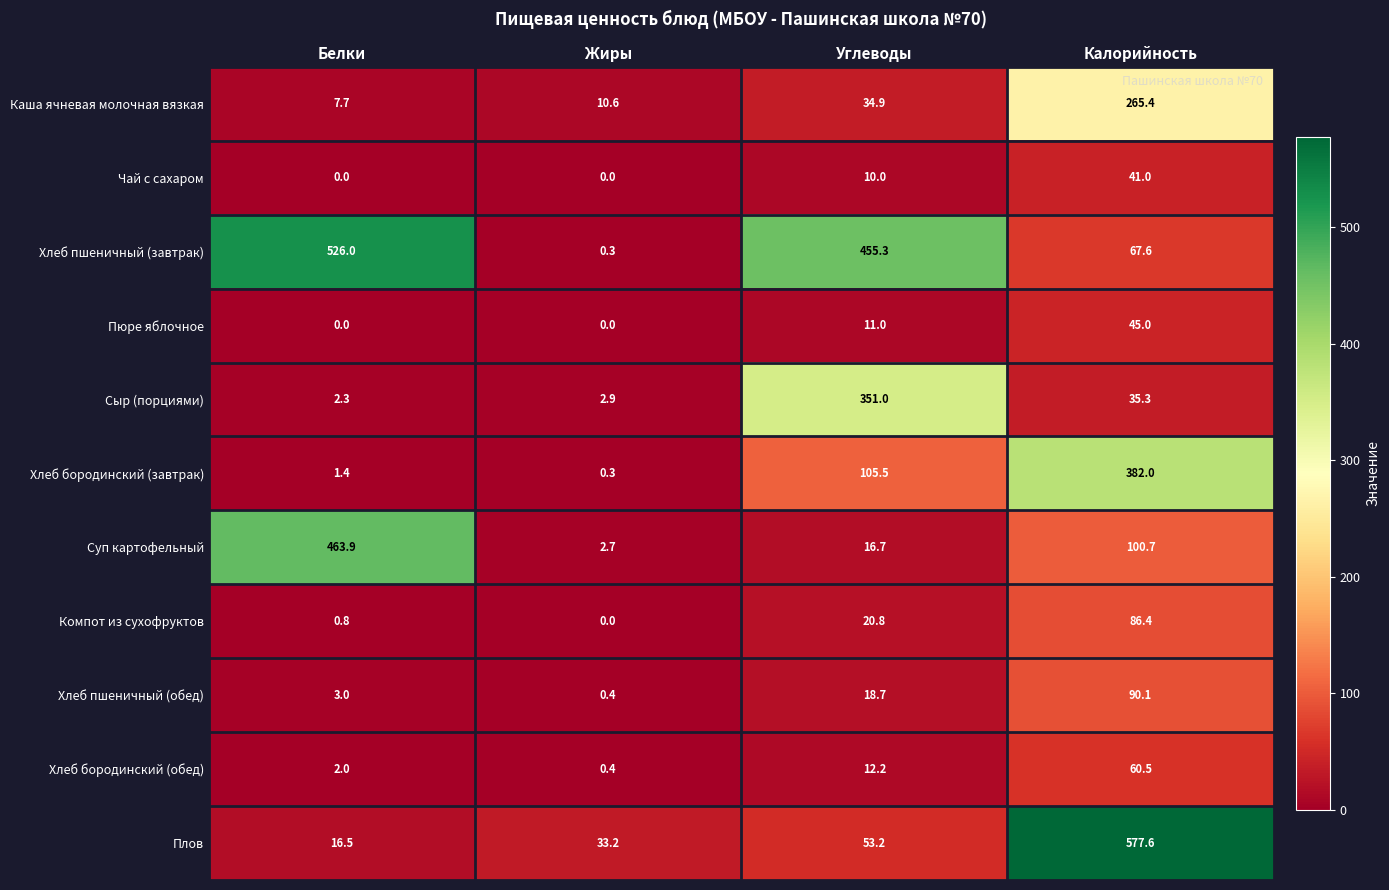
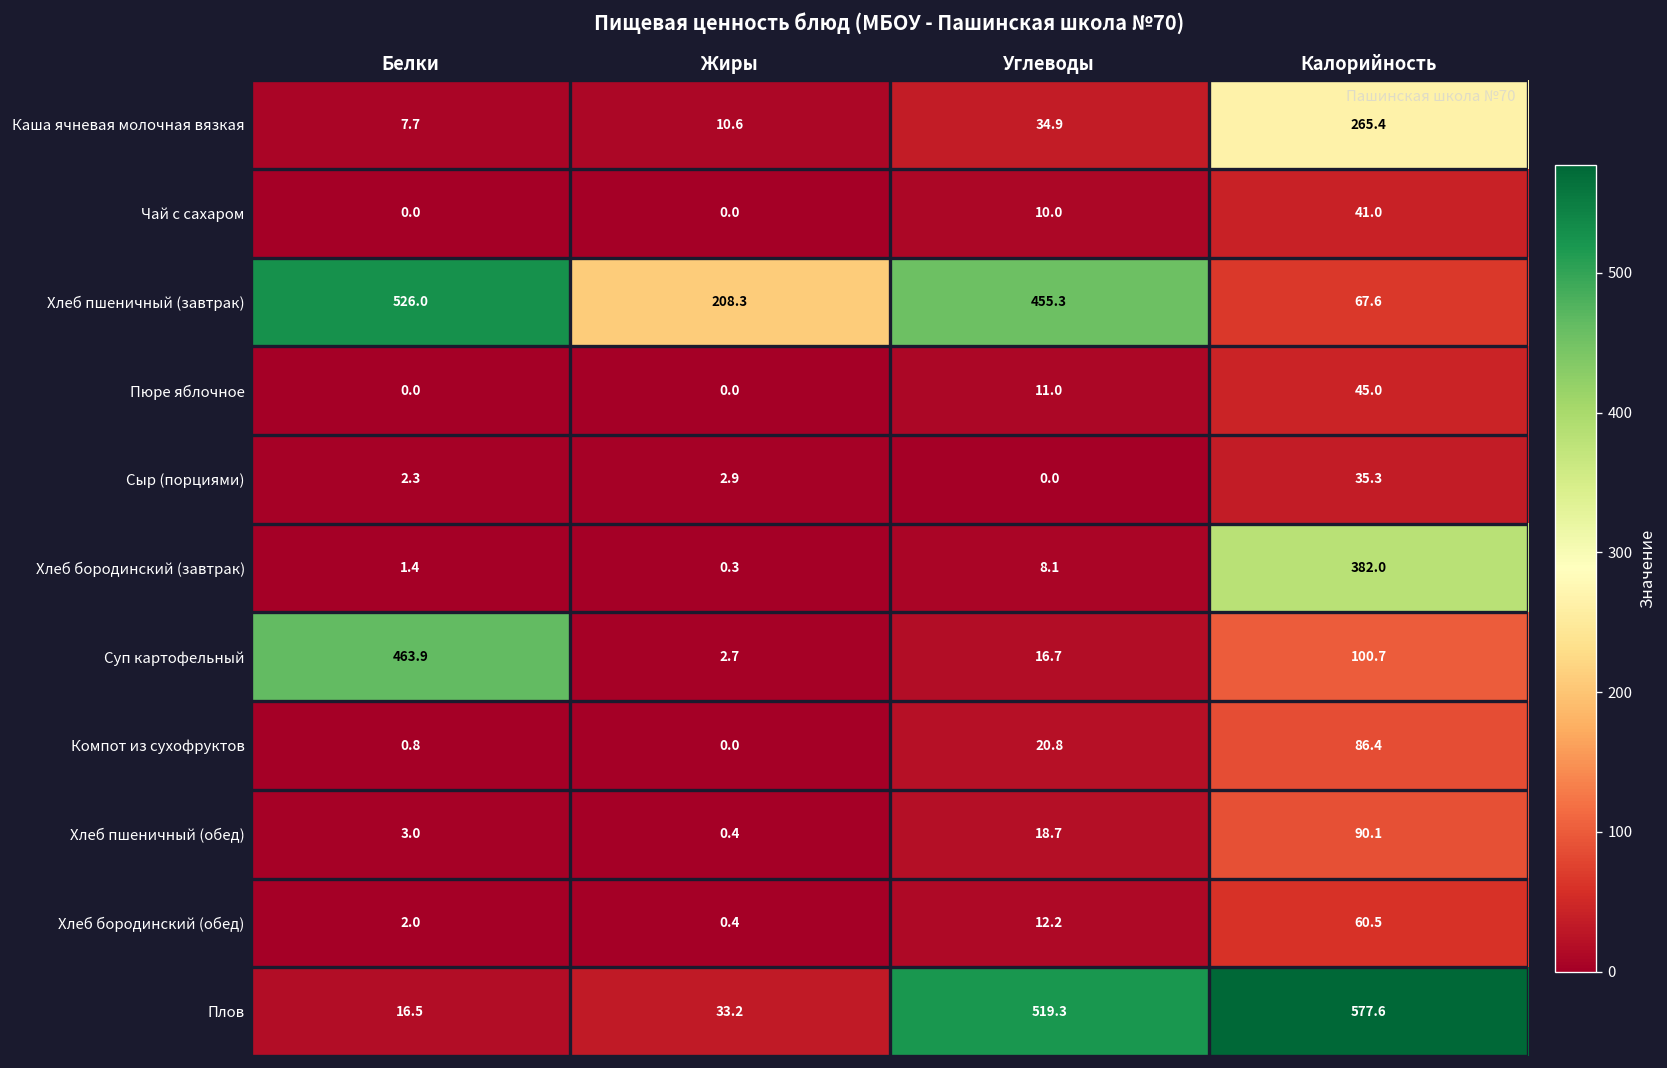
  {
    "Каша ячневая молочная вязкая": {
      "Белки": 7.7,
      "Жиры": 10.6,
      "Углеводы": 34.9,
      "Калорийность": 265.4
    },
    "Чай с сахаром": {
      "Белки": 0.0,
      "Жиры": 0.0,
      "Углеводы": 10.0,
      "Калорийность": 41.0
    },
    "Хлеб пшеничный (завтрак)": {
      "Белки": 526.0,
-     "Жиры": 0.3,
+     "Жиры": 208.3,
      "Углеводы": 455.3,
      "Калорийность": 67.6
    },
    "Пюре яблочное": {
      "Белки": 0.0,
      "Жиры": 0.0,
      "Углеводы": 11.0,
      "Калорийность": 45.0
    },
    "Сыр (порциями)": {
      "Белки": 2.3,
      "Жиры": 2.9,
-     "Углеводы": 351.0,
+     "Углеводы": 0.0,
      "Калорийность": 35.3
    },
    "Хлеб бородинский (завтрак)": {
      "Белки": 1.4,
      "Жиры": 0.3,
-     "Углеводы": 105.5,
+     "Углеводы": 8.1,
      "Калорийность": 382.0
    },
    "Суп картофельный": {
      "Белки": 463.9,
      "Жиры": 2.7,
      "Углеводы": 16.7,
      "Калорийность": 100.7
    },
    "Компот из сухофруктов": {
      "Белки": 0.8,
      "Жиры": 0.0,
      "Углеводы": 20.8,
      "Калорийность": 86.4
    },
    "Хлеб пшеничный (обед)": {
      "Белки": 3.0,
      "Жиры": 0.4,
      "Углеводы": 18.7,
      "Калорийность": 90.1
    },
    "Хлеб бородинский (обед)": {
      "Белки": 2.0,
      "Жиры": 0.4,
      "Углеводы": 12.2,
      "Калорийность": 60.5
    },
    "Плов": {
      "Белки": 16.5,
      "Жиры": 33.2,
-     "Углеводы": 53.2,
+     "Углеводы": 519.3,
      "Калорийность": 577.6
    }
  }
